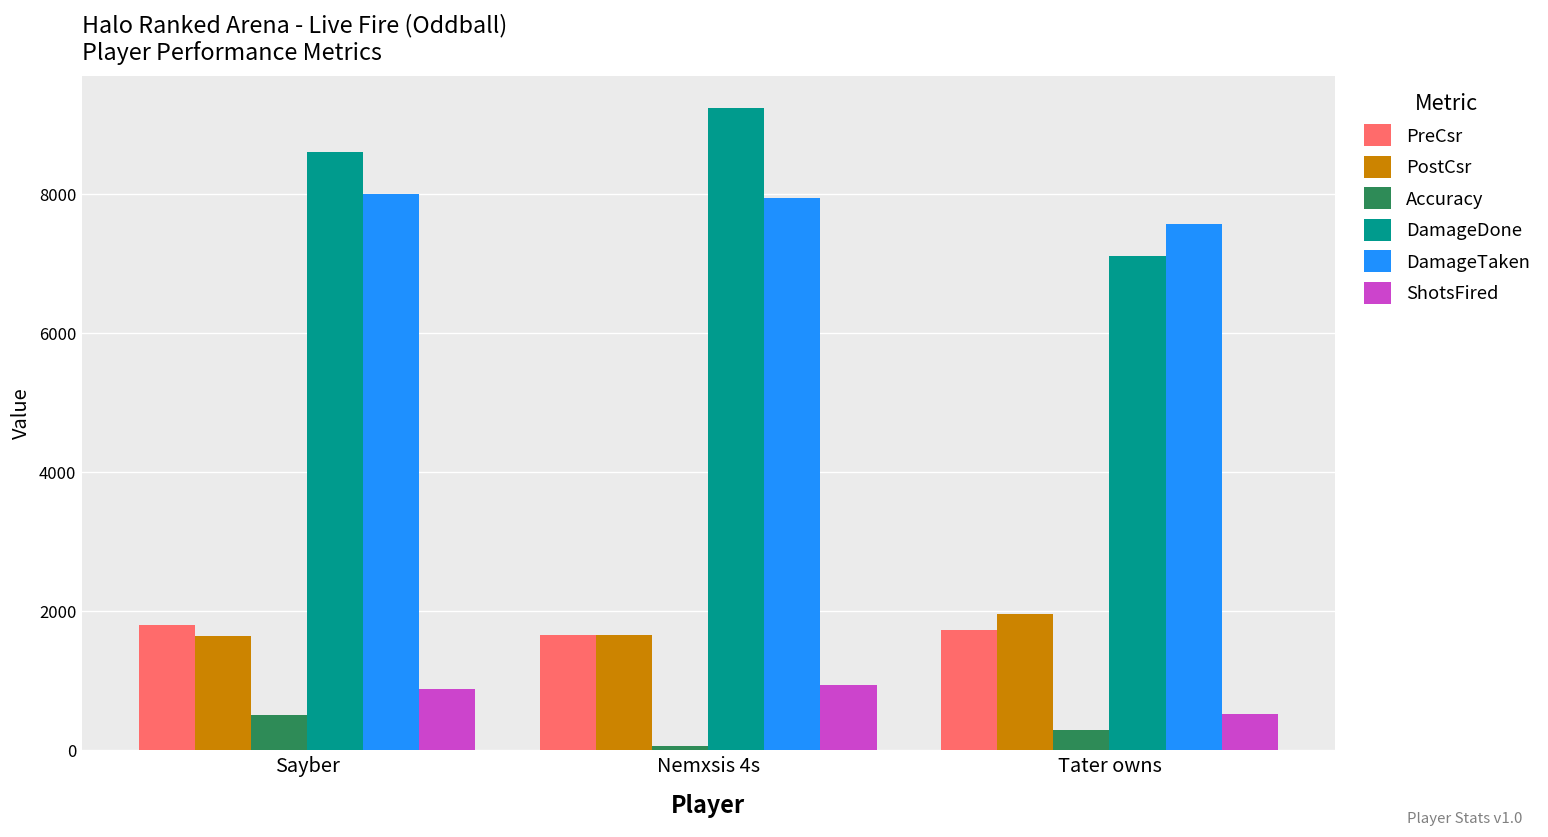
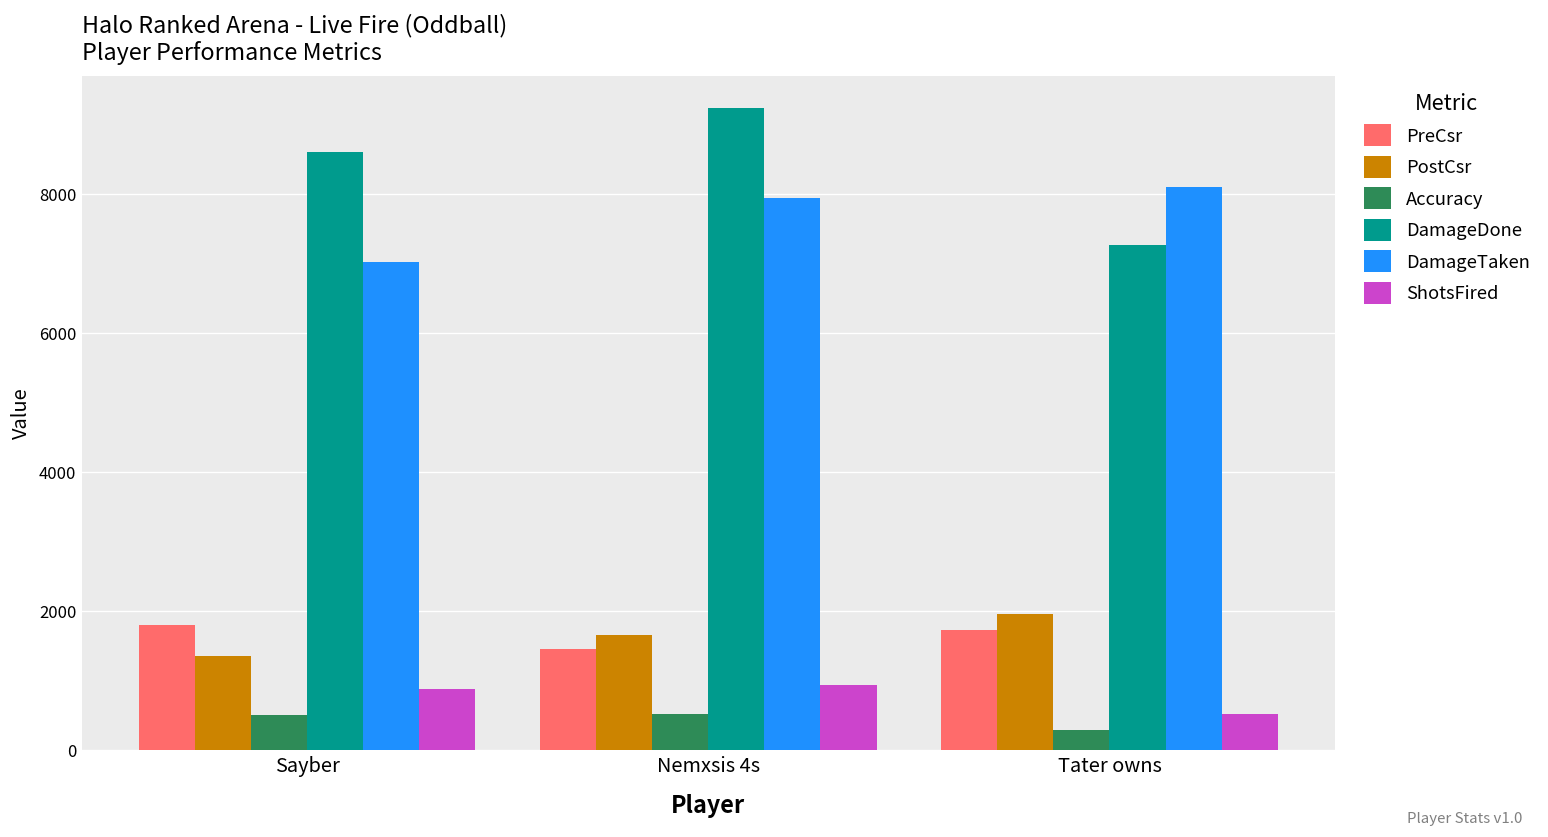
  {
    "PreCsr": {
      "Sayber": 1800,
-     "Nemxsis 4s": 1700,
+     "Nemxsis 4s": 1400,
      "Tater owns": 1700
    },
    "PostCsr": {
-     "Sayber": 1600,
+     "Sayber": 1400,
      "Nemxsis 4s": 1700,
      "Tater owns": 2000
    },
    "Accuracy": {
      "Sayber": 500,
-     "Nemxsis 4s": 100,
+     "Nemxsis 4s": 500,
      "Tater owns": 300
    },
    "DamageDone": {
      "Sayber": 8600,
      "Nemxsis 4s": 9200,
-     "Tater owns": 7100
+     "Tater owns": 7300
    },
    "DamageTaken": {
-     "Sayber": 8000,
+     "Sayber": 7000,
      "Nemxsis 4s": 7900,
-     "Tater owns": 7600
+     "Tater owns": 8100
    },
    "ShotsFired": {
      "Sayber": 900,
      "Nemxsis 4s": 900,
      "Tater owns": 500
    }
  }
